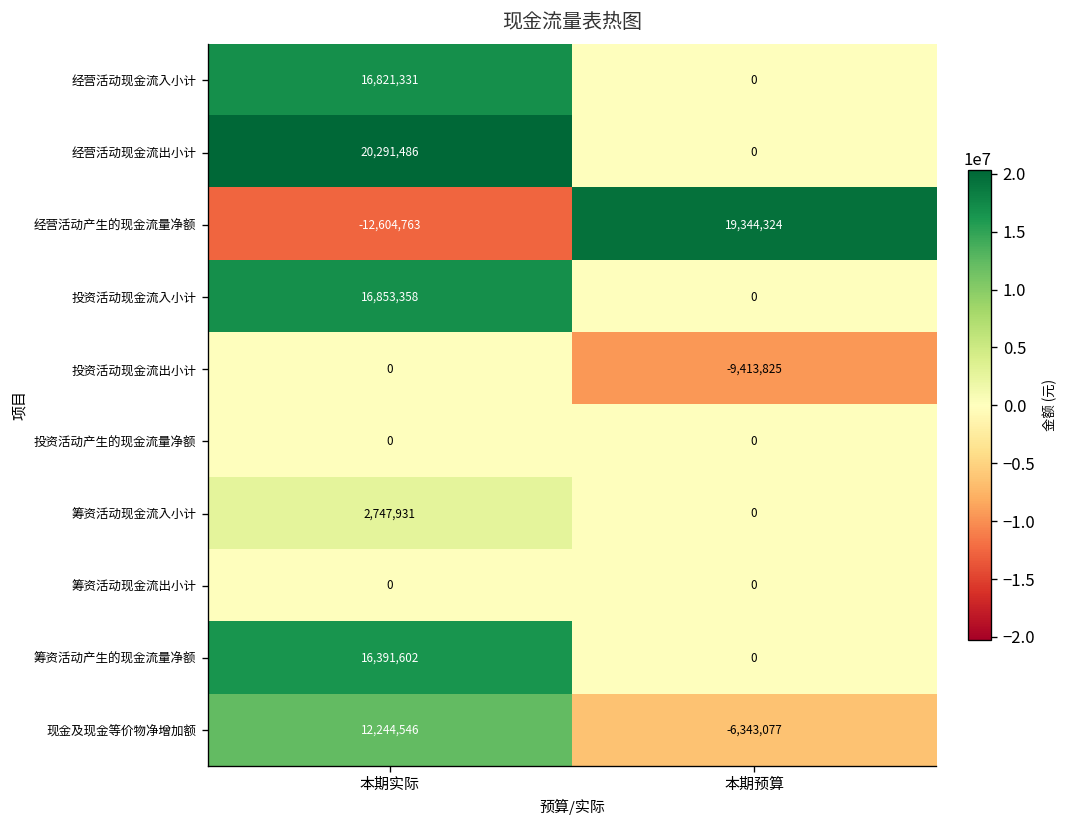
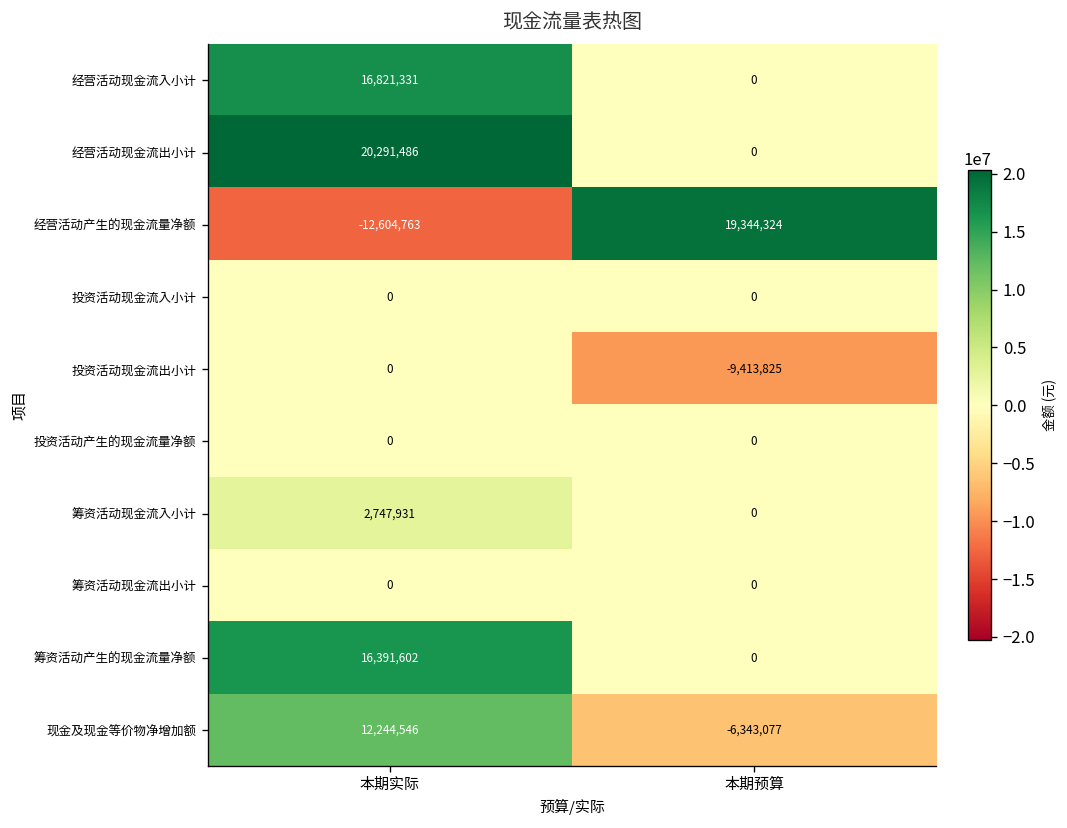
  {
    "经营活动现金流入小计": {
      "本期实际": "16,821,331",
      "本期预算": "0"
    },
    "经营活动现金流出小计": {
      "本期实际": "20,291,486",
      "本期预算": "0"
    },
    "经营活动产生的现金流量净额": {
      "本期实际": "-12,604,763",
      "本期预算": "19,344,324"
    },
    "投资活动现金流入小计": {
-     "本期实际": "16,853,358",
+     "本期实际": "0",
      "本期预算": "0"
    },
    "投资活动现金流出小计": {
      "本期实际": "0",
      "本期预算": "-9,413,825"
    },
    "投资活动产生的现金流量净额": {
      "本期实际": "0",
      "本期预算": "0"
    },
    "筹资活动现金流入小计": {
      "本期实际": "2,747,931",
      "本期预算": "0"
    },
    "筹资活动现金流出小计": {
      "本期实际": "0",
      "本期预算": "0"
    },
    "筹资活动产生的现金流量净额": {
      "本期实际": "16,391,602",
      "本期预算": "0"
    },
    "现金及现金等价物净增加额": {
      "本期实际": "12,244,546",
      "本期预算": "-6,343,077"
    }
  }
